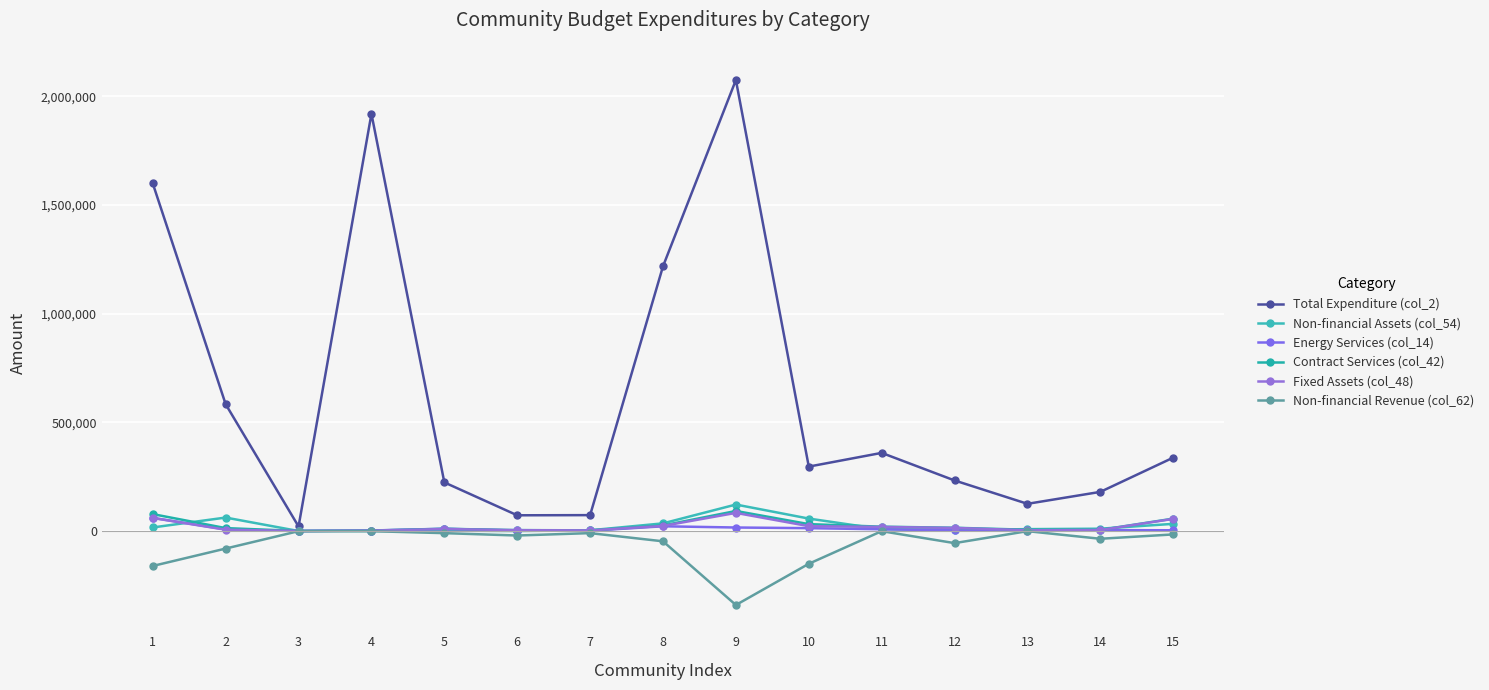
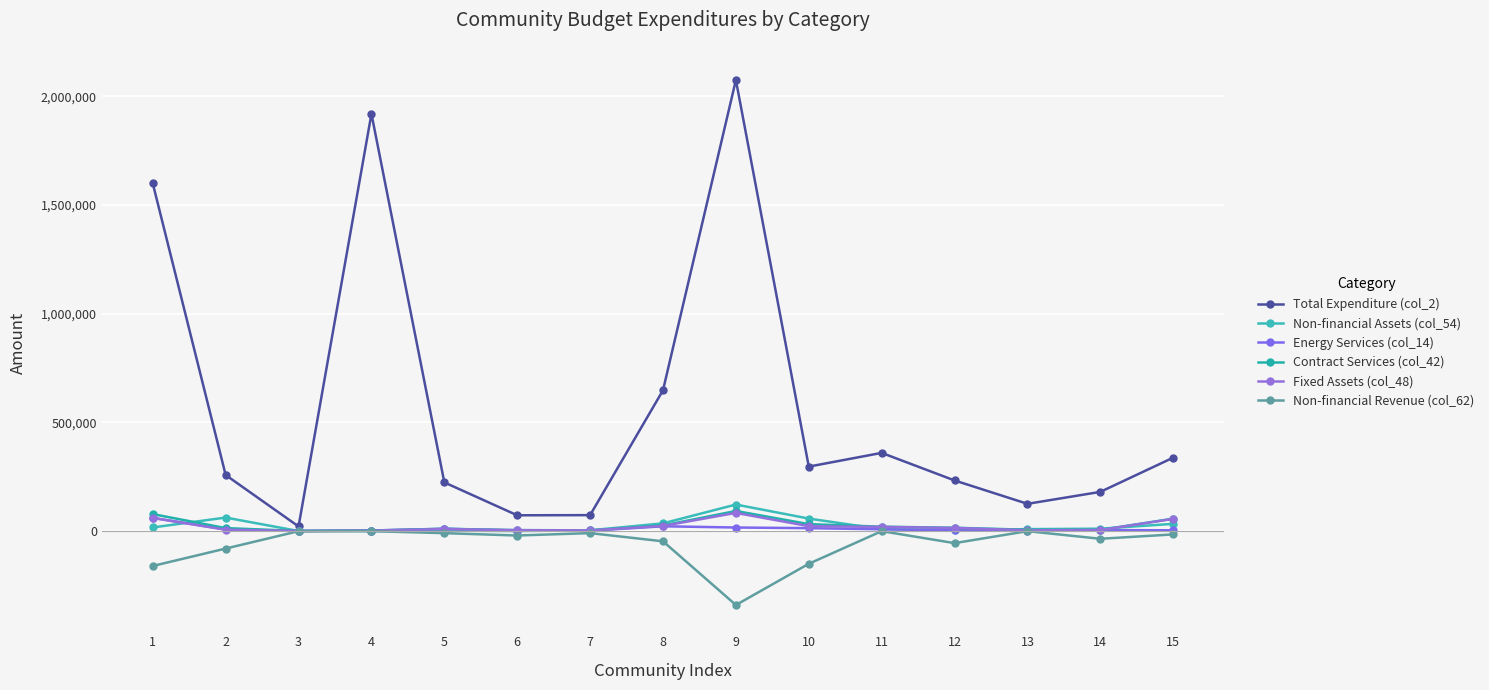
  {
    "Total Expenditure (col_2)": {
      "1": "1,600,000",
-     "2": "580,000",
+     "2": "260,000",
      "3": "20,000",
      "4": "1,920,000",
      "5": "220,000",
      "6": "70,000",
      "7": "70,000",
-     "8": "1,220,000",
+     "8": "650,000",
      "9": "2,070,000",
      "10": "300,000",
      "11": "360,000",
      "12": "230,000",
      "13": "130,000",
      "14": "180,000",
      "15": "340,000"
    }
  }
